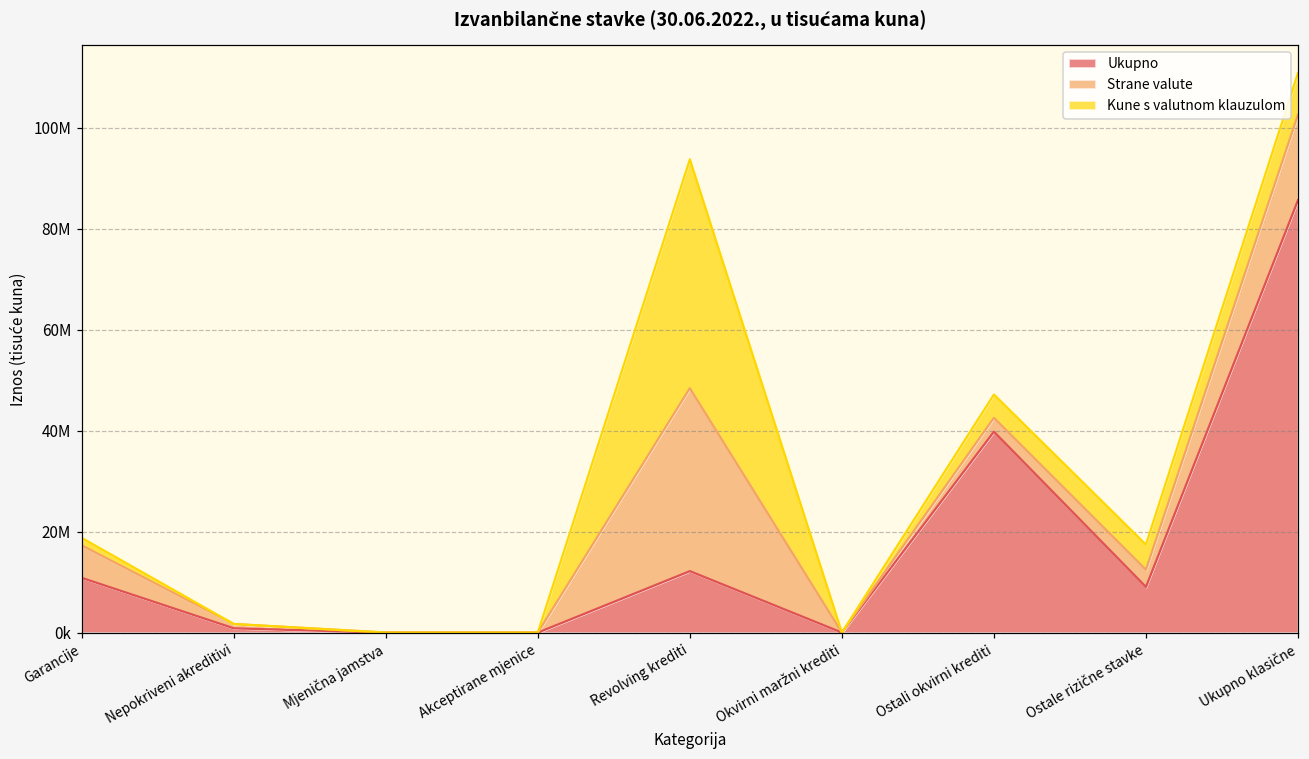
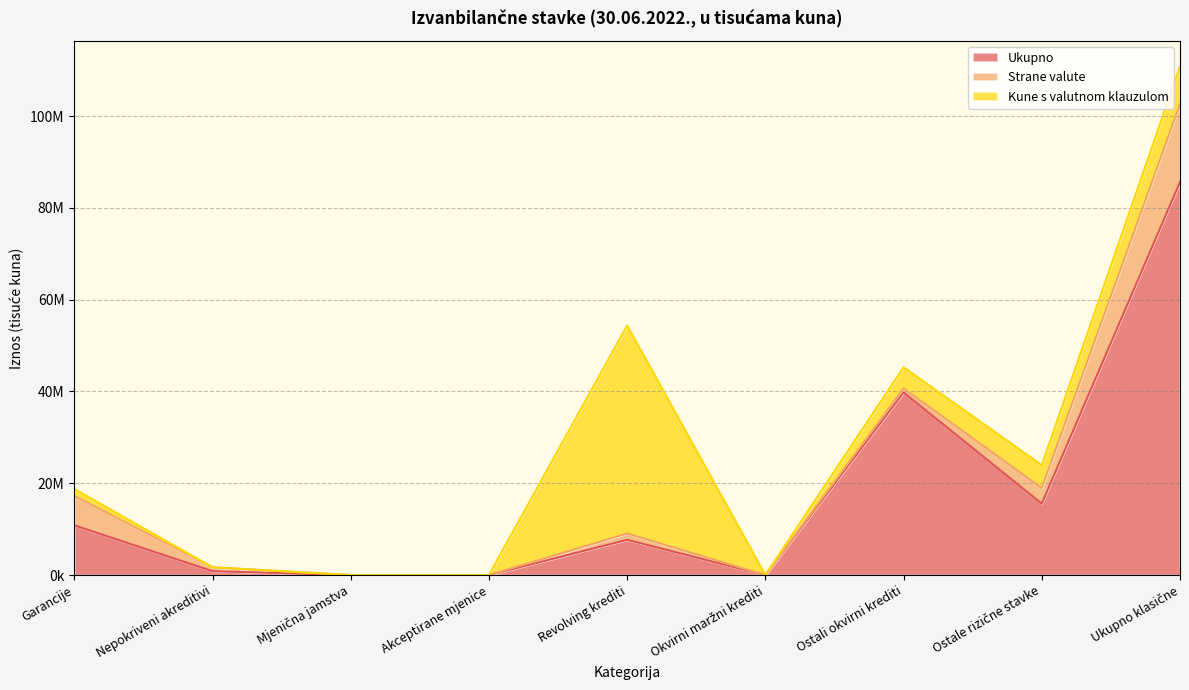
  {
    "Ukupno": {
      "Garancije": 11000000,
      "Nepokriveni akreditivi": 1000000,
-     "Revolving krediti": 12000000,
+     "Revolving krediti": 8000000,
      "Ostali okvirni krediti": 40000000,
-     "Ostale rizične stavke": 9000000,
+     "Ostale rizične stavke": 16000000,
      "Ukupno klasične": 86000000
    },
    "Strane valute": {
      "Garancije": 6000000,
-     "Revolving krediti": 36000000,
-     "Ostali okvirni krediti": 3000000,
+     "Revolving krediti": 1000000,
+     "Ostali okvirni krediti": 1000000,
      "Ostale rizične stavke": 3000000,
      "Ukupno klasične": 17000000
    },
    "Kune s valutnom klauzulom": {
      "Garancije": 1000000,
      "Revolving krediti": 45000000,
      "Ostali okvirni krediti": 5000000,
      "Ostale rizične stavke": 5000000,
      "Ukupno klasične": 8000000
    }
  }
